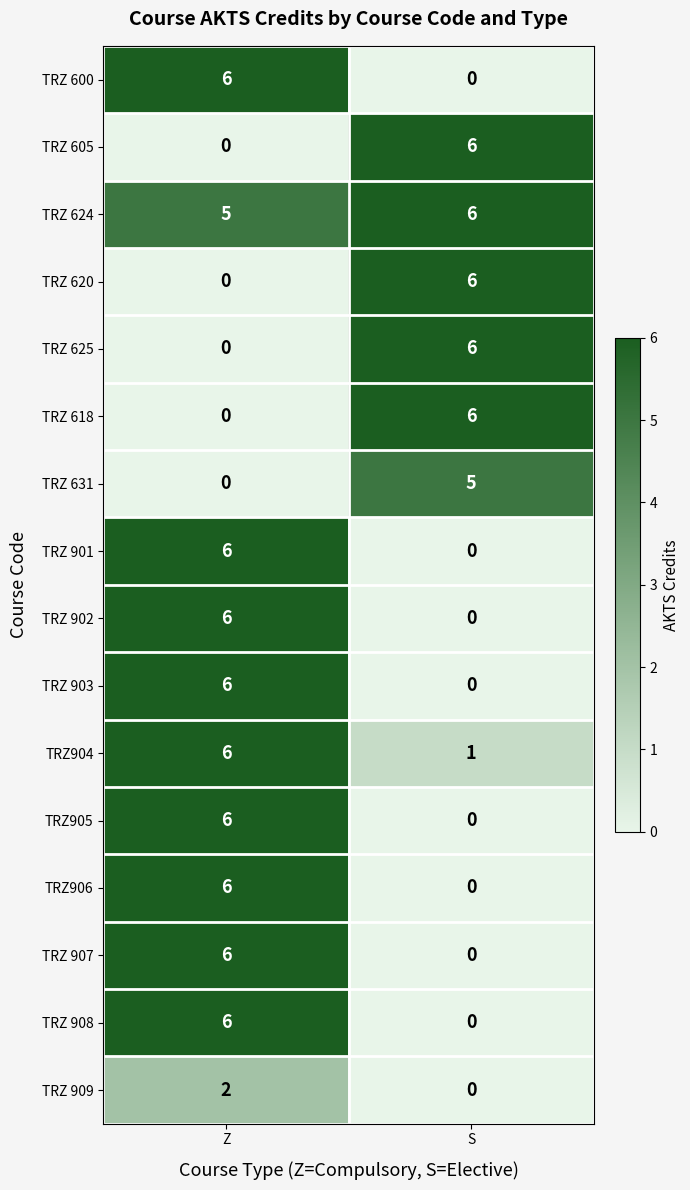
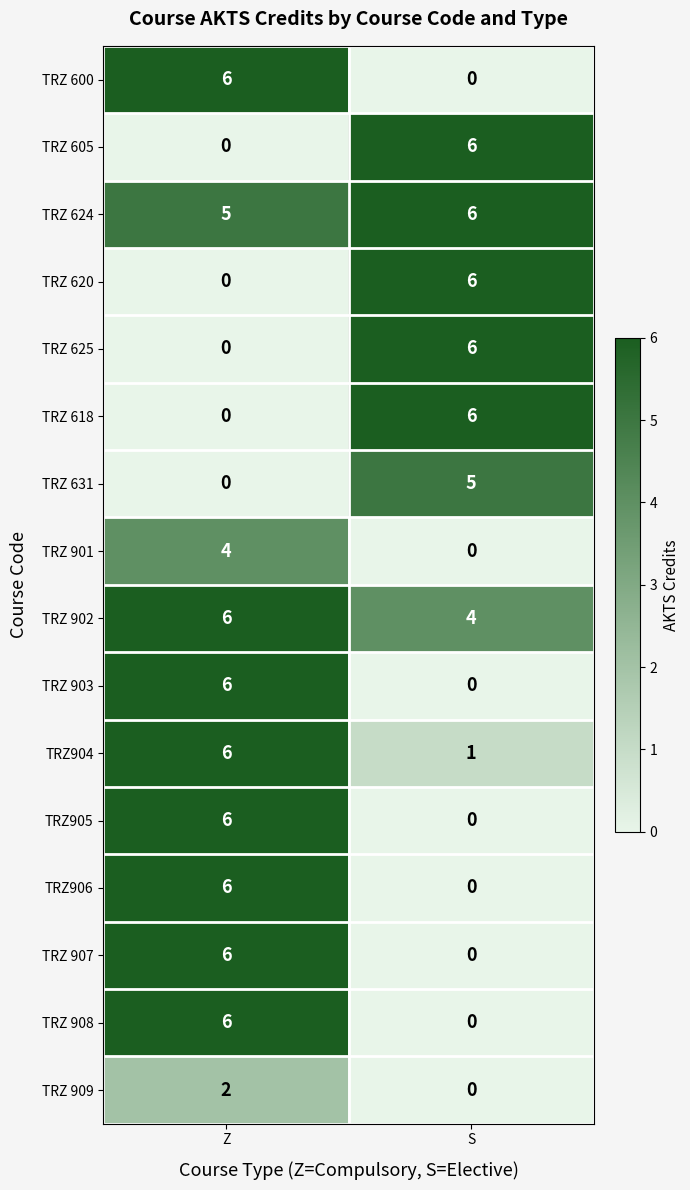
  {
    "TRZ 600": {
      "Z": 6,
      "S": 0
    },
    "TRZ 605": {
      "Z": 0,
      "S": 6
    },
    "TRZ 624": {
      "Z": 5,
      "S": 6
    },
    "TRZ 620": {
      "Z": 0,
      "S": 6
    },
    "TRZ 625": {
      "Z": 0,
      "S": 6
    },
    "TRZ 618": {
      "Z": 0,
      "S": 6
    },
    "TRZ 631": {
      "Z": 0,
      "S": 5
    },
    "TRZ 901": {
-     "Z": 6,
+     "Z": 4,
      "S": 0
    },
    "TRZ 902": {
      "Z": 6,
-     "S": 0
+     "S": 4
    },
    "TRZ 903": {
      "Z": 6,
      "S": 0
    },
    "TRZ904": {
      "Z": 6,
      "S": 1
    },
    "TRZ905": {
      "Z": 6,
      "S": 0
    },
    "TRZ906": {
      "Z": 6,
      "S": 0
    },
    "TRZ 907": {
      "Z": 6,
      "S": 0
    },
    "TRZ 908": {
      "Z": 6,
      "S": 0
    },
    "TRZ 909": {
      "Z": 2,
      "S": 0
    }
  }
